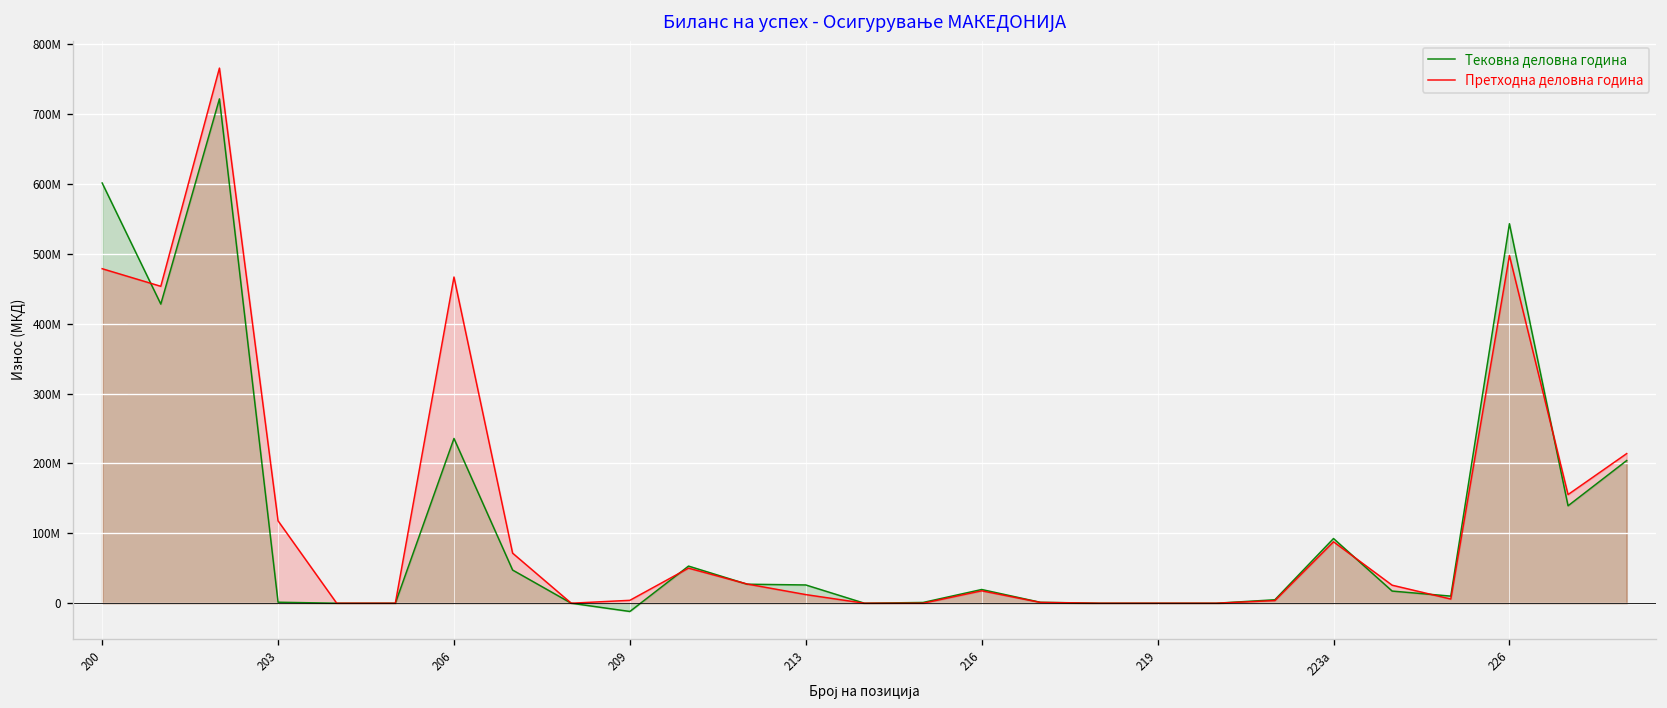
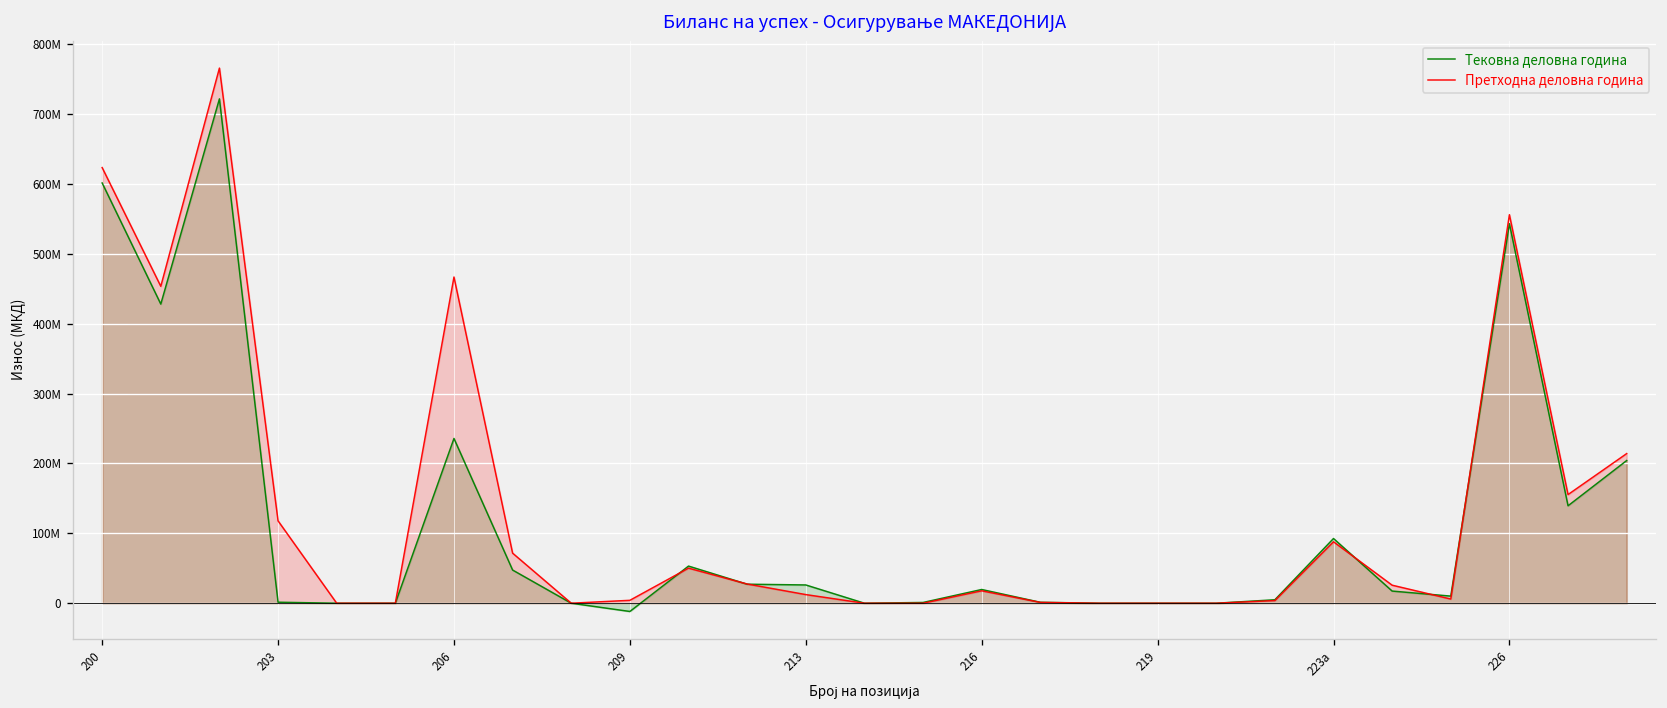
  {
    "Претходна деловна година": {
-     "200": 480000000,
+     "200": 620000000,
      "203": 120000000,
      "206": 470000000,
      "213": 10000000,
      "223a": 90000000,
-     "226": 500000000
+     "226": 560000000
    }
  }
